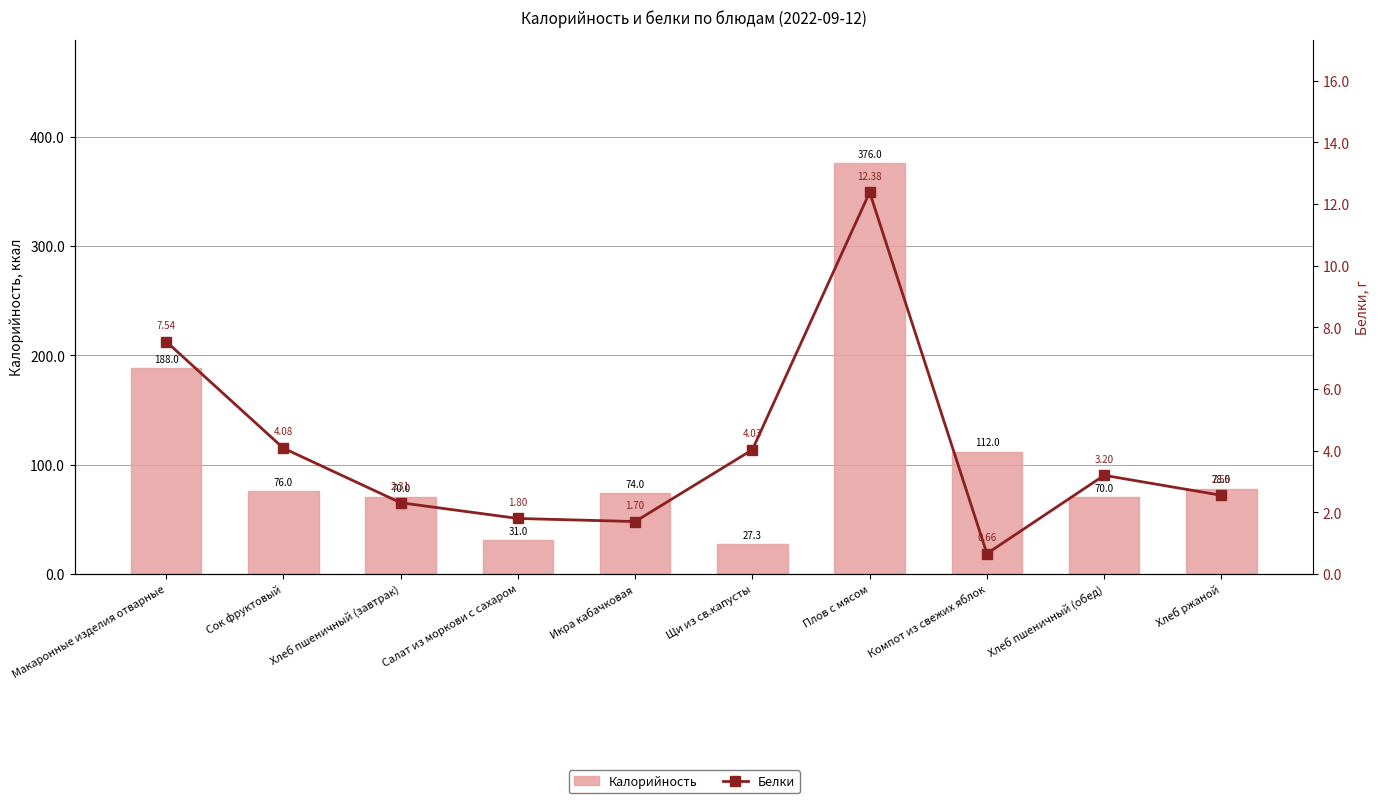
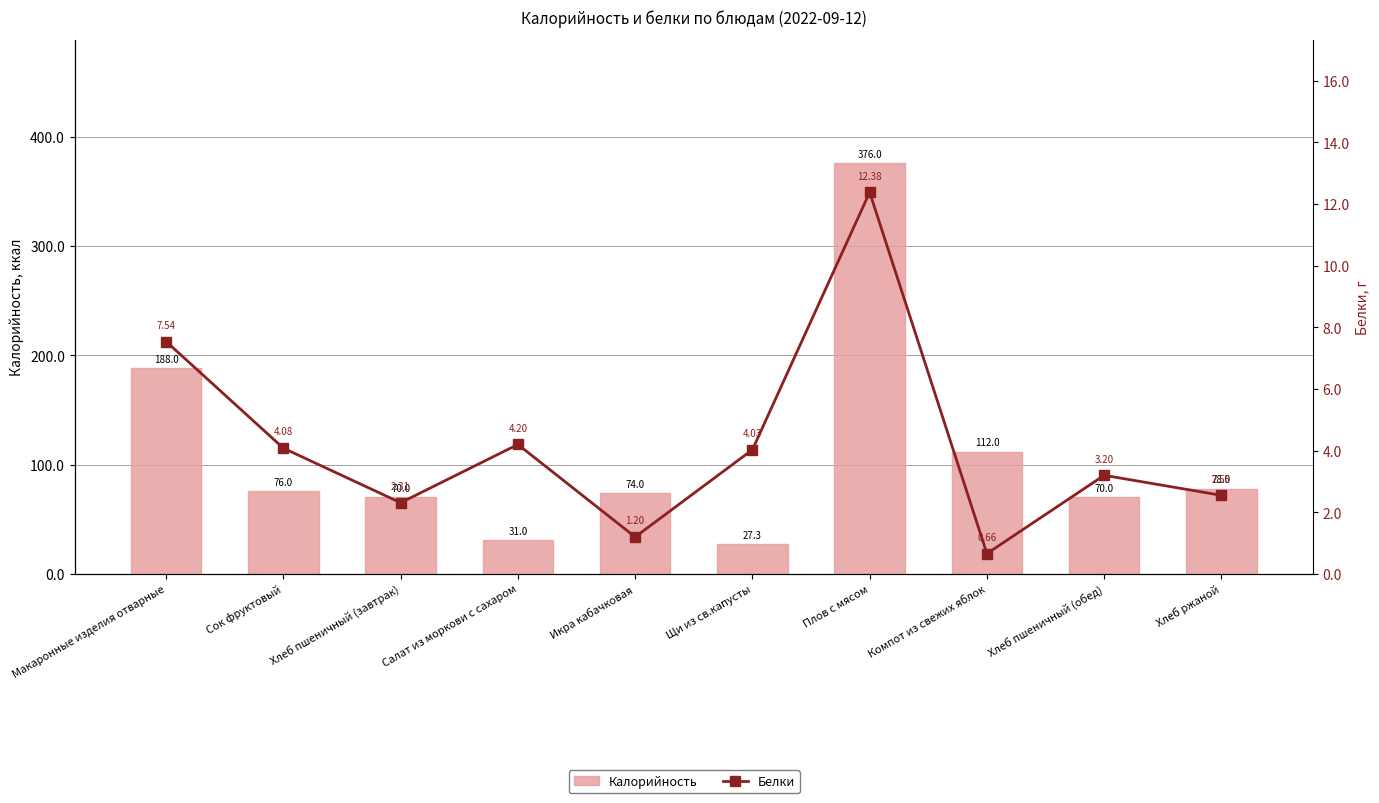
  {
    "Калорийность": {
      "Макаронные изделия отварные": 188.0,
      "Сок фруктовый": 76.0,
      "Салат из моркови с сахаром": 31.0,
      "Икра кабачковая": 74.0,
      "Щи из св.капусты": 27.3,
      "Плов с мясом": 376.0,
      "Компот из свежих яблок": 112.0,
      "Хлеб пшеничный (обед)": 70.0
    },
    "Белки": {
      "Макаронные изделия отварные": 7.54,
      "Сок фруктовый": 4.08,
-     "Салат из моркови с сахаром": 1.80,
-     "Икра кабачковая": 1.70,
+     "Салат из моркови с сахаром": 4.20,
+     "Икра кабачковая": 1.20,
      "Щи из св.капусты": 4.03,
      "Плов с мясом": 12.38,
      "Компот из свежих яблок": 0.66,
      "Хлеб пшеничный (обед)": 3.20
    }
  }
